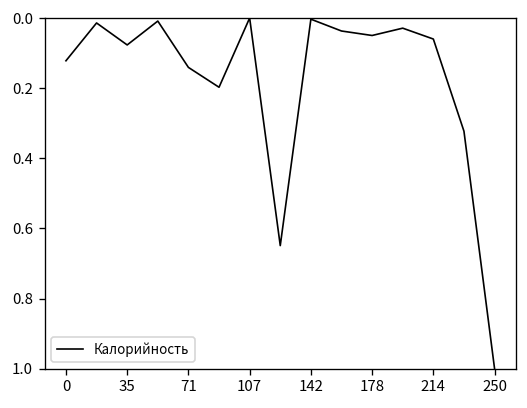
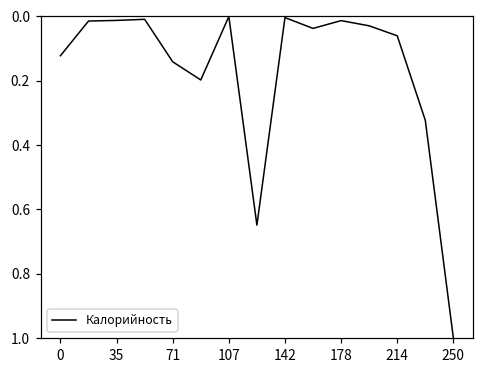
  {
    "0": 0.12,
-   "35": 0.08,
+   "35": 0.01,
    "71": 0.14,
    "107": 0.00,
    "142": 0.00,
-   "178": 0.05,
+   "178": 0.01,
    "214": 0.06,
    "250": 1.00
  }
